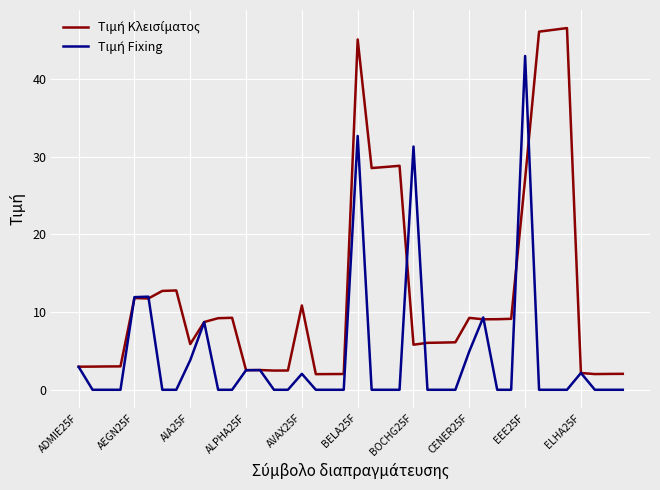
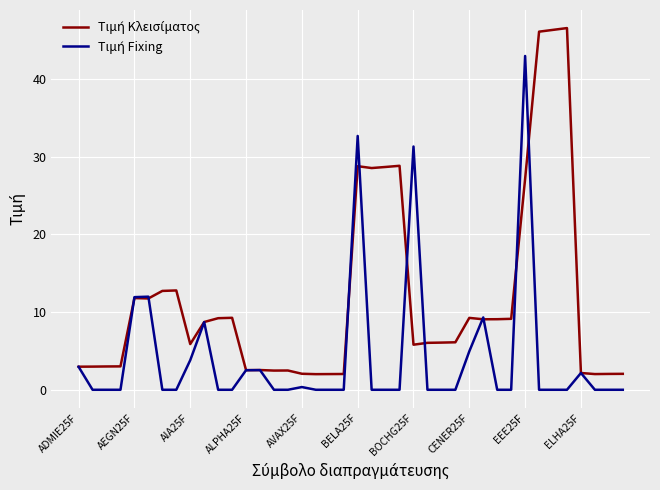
  {
    "Τιμή Κλεισίματος": {
      "AIA25F": 6,
-     "AVAX25F": 11,
-     "BELA25F": 45,
+     "AVAX25F": 2,
+     "BELA25F": 29,
      "BOCHG25F": 6,
      "CENER25F": 9,
      "EEE25F": 27
    },
    "Τιμή Fixing": {
      "AIA25F": 4,
-     "AVAX25F": 2,
+     "AVAX25F": 0,
      "BELA25F": 33,
      "BOCHG25F": 31,
      "CENER25F": 5,
      "EEE25F": 43
    }
  }
